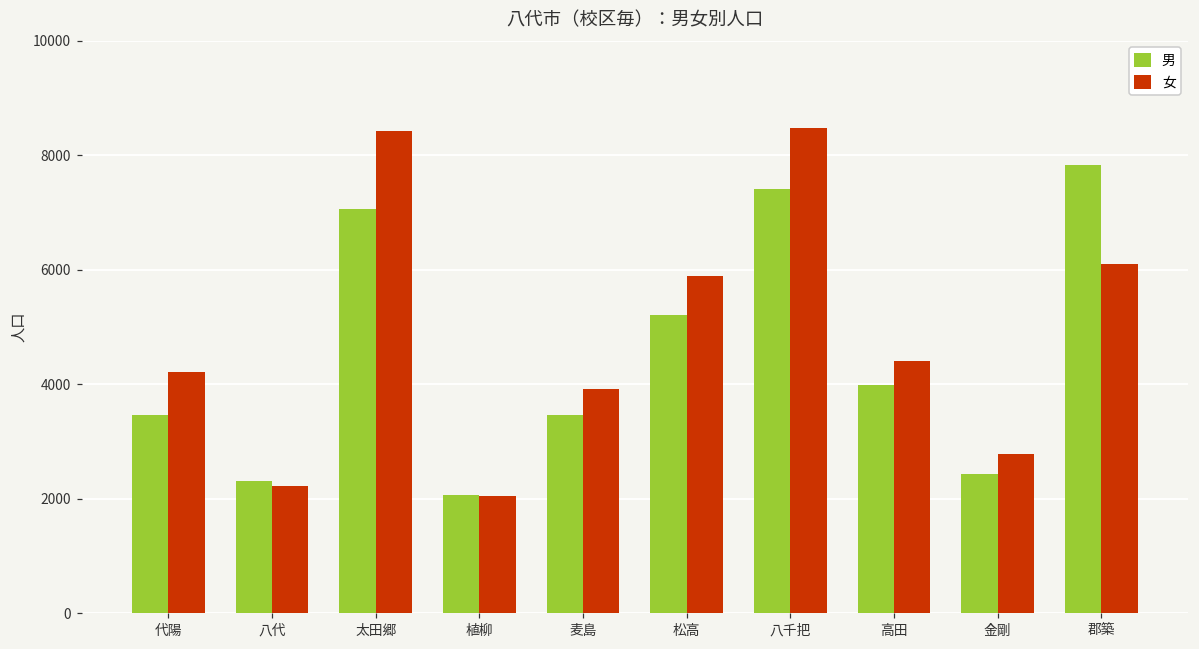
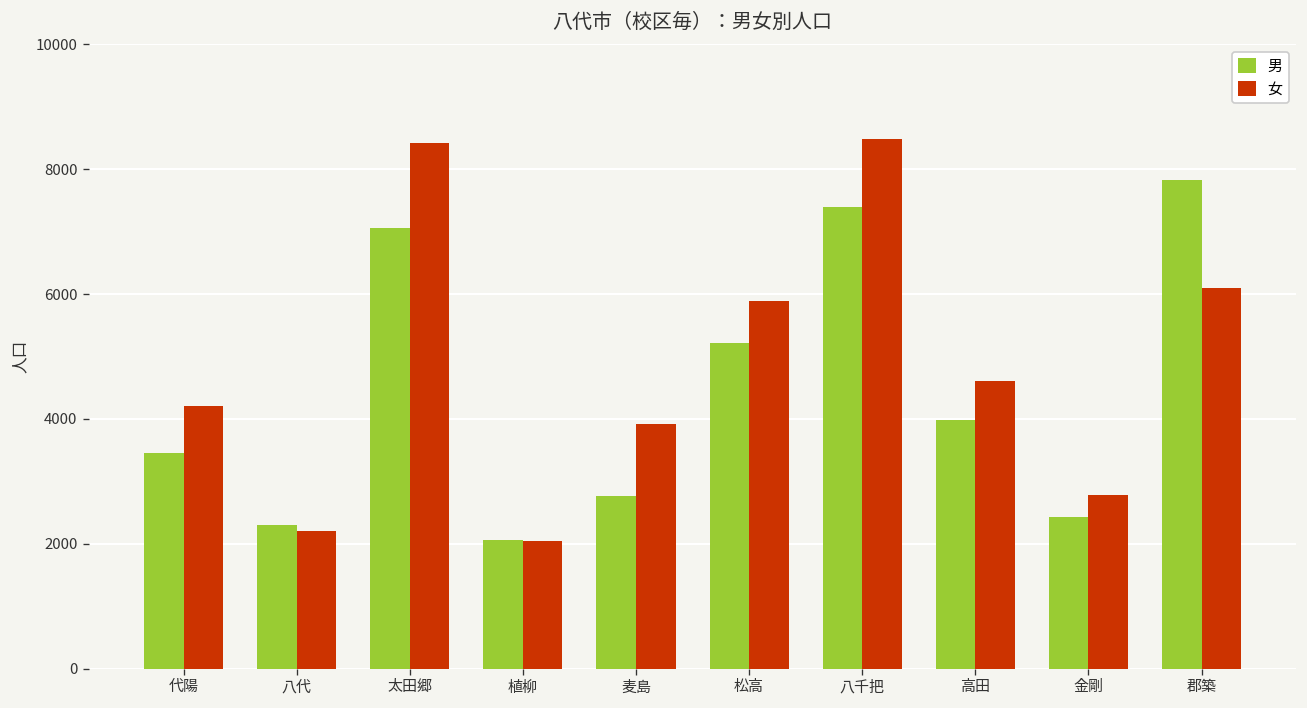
  {
    "男": {
      "代陽": 3500,
      "八代": 2300,
      "太田郷": 7100,
      "植柳": 2100,
-     "麦島": 3500,
+     "麦島": 2800,
      "松高": 5200,
      "八千把": 7400,
      "高田": 4000,
      "金剛": 2400,
      "郡築": 7800
    },
    "女": {
      "代陽": 4200,
      "八代": 2200,
      "太田郷": 8400,
      "植柳": 2100,
      "麦島": 3900,
      "松高": 5900,
      "八千把": 8500,
-     "高田": 4400,
+     "高田": 4600,
      "金剛": 2800,
      "郡築": 6100
    }
  }
